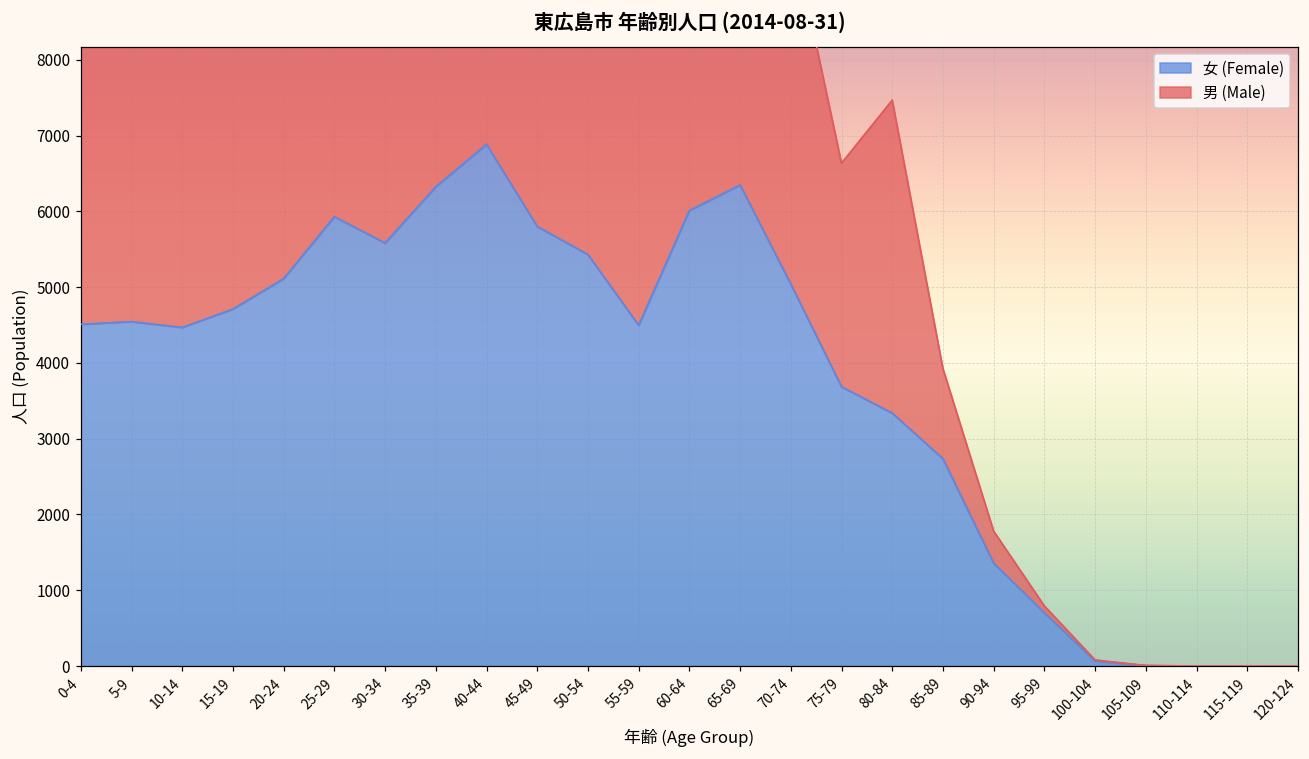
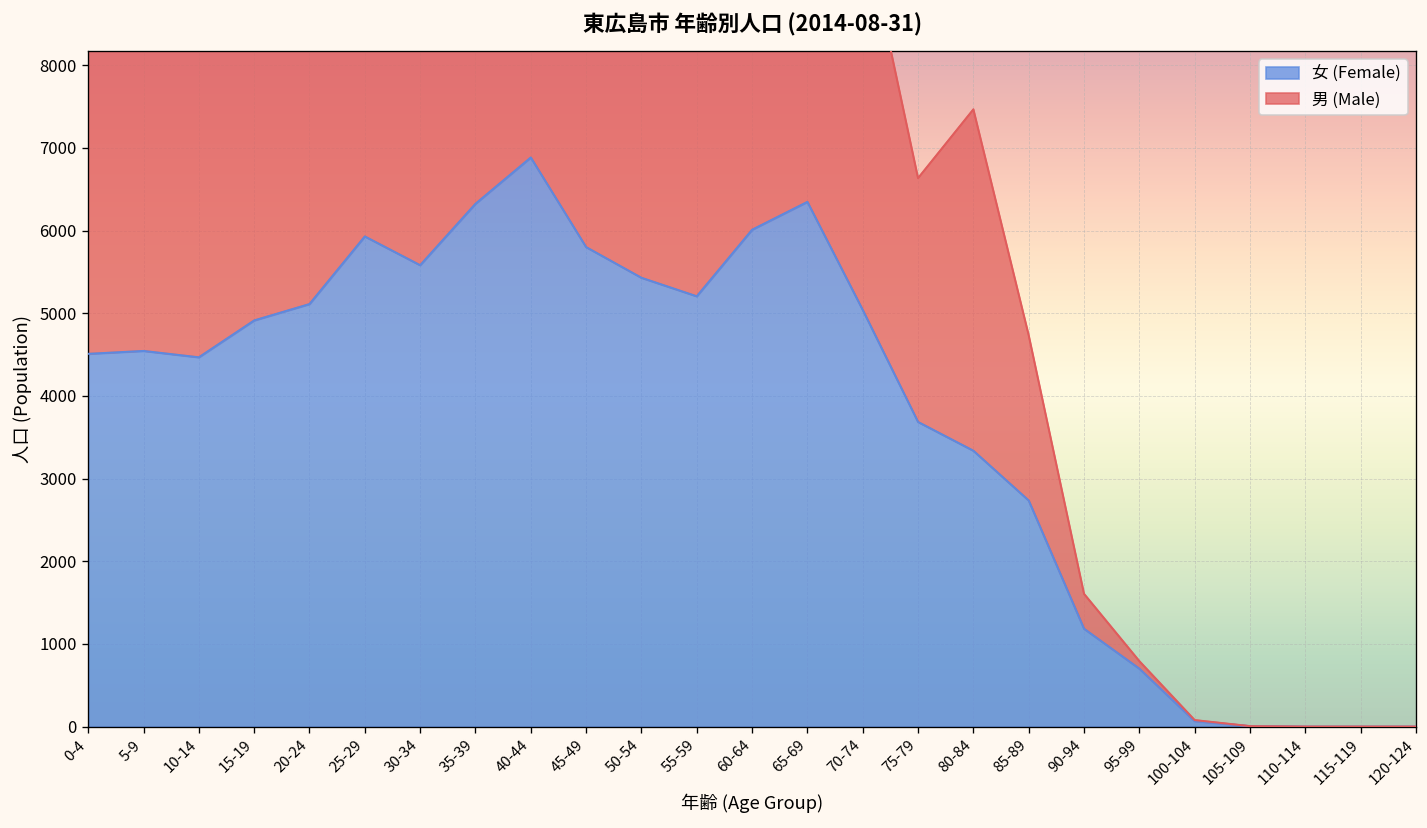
  {
    "女 (Female)": {
      "0-4": 4500,
      "5-9": 4500,
      "10-14": 4500,
-     "15-19": 4700,
+     "15-19": 4900,
      "20-24": 5100,
      "25-29": 5900,
      "30-34": 5600,
      "35-39": 6300,
      "40-44": 6900,
      "45-49": 5800,
      "50-54": 5400,
-     "55-59": 4500,
+     "55-59": 5200,
      "60-64": 6000,
      "65-69": 6300,
      "70-74": 5000,
      "75-79": 3700,
      "80-84": 3300,
      "85-89": 2700,
-     "90-94": 1400,
+     "90-94": 1200,
      "95-99": 700
    },
    "男 (Male)": {
      "75-79": 2900,
      "80-84": 4100,
-     "85-89": 1200,
+     "85-89": 2000,
      "90-94": 400,
      "95-99": 100
    }
  }
